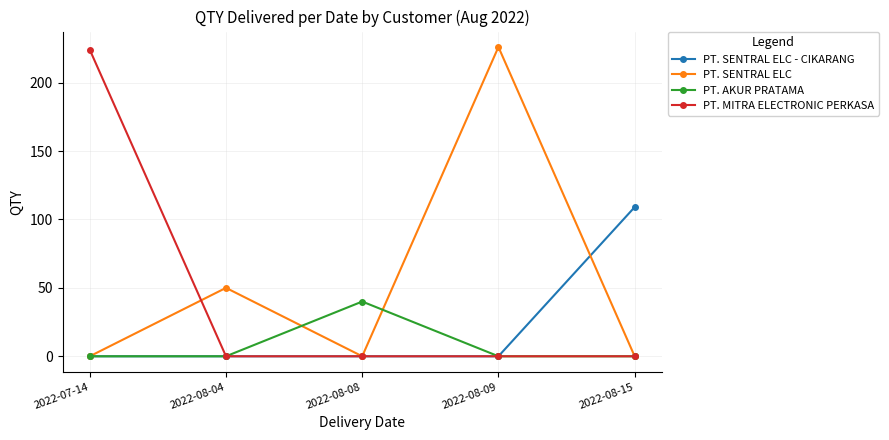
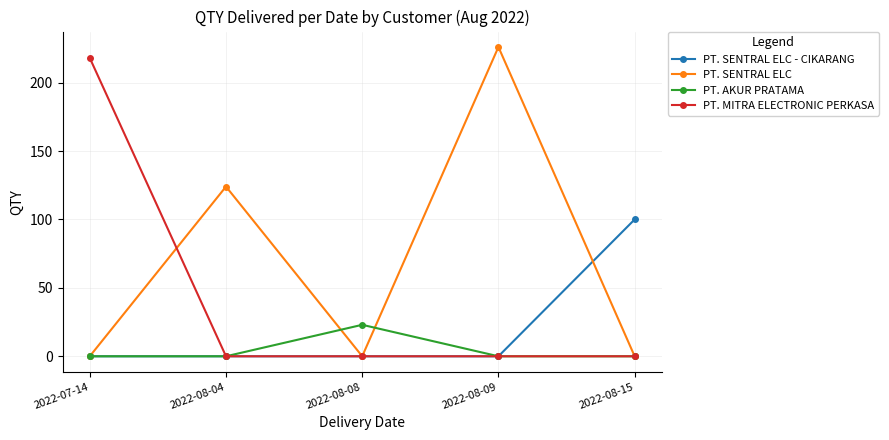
  {
    "PT. SENTRAL ELC - CIKARANG": {
-     "2022-08-15": 109
+     "2022-08-15": 100
    },
    "PT. SENTRAL ELC": {
-     "2022-08-04": 50,
+     "2022-08-04": 124,
      "2022-08-09": 226
    },
    "PT. AKUR PRATAMA": {
-     "2022-08-08": 40
+     "2022-08-08": 23
    },
    "PT. MITRA ELECTRONIC PERKASA": {
-     "2022-07-14": 224
+     "2022-07-14": 218
    }
  }
